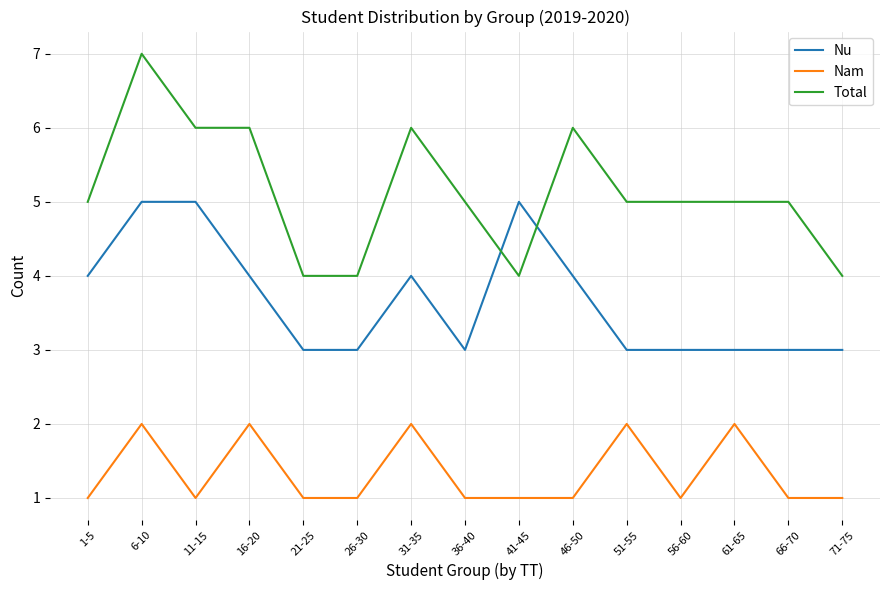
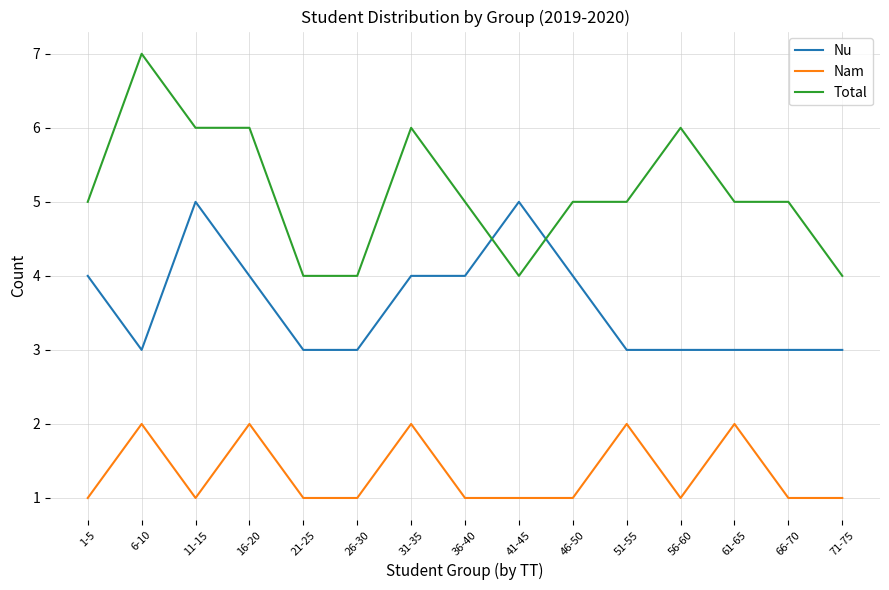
  {
    "Nu": {
      "1-5": 4,
-     "6-10": 5,
+     "6-10": 3,
      "11-15": 5,
      "16-20": 4,
      "21-25": 3,
      "26-30": 3,
      "31-35": 4,
-     "36-40": 3,
+     "36-40": 4,
      "41-45": 5,
      "46-50": 4,
      "51-55": 3,
      "56-60": 3,
      "61-65": 3,
      "66-70": 3,
      "71-75": 3
    },
    "Nam": {
      "1-5": 1,
      "6-10": 2,
      "11-15": 1,
      "16-20": 2,
      "21-25": 1,
      "26-30": 1,
      "31-35": 2,
      "36-40": 1,
      "41-45": 1,
      "46-50": 1,
      "51-55": 2,
      "56-60": 1,
      "61-65": 2,
      "66-70": 1,
      "71-75": 1
    },
    "Total": {
      "1-5": 5,
      "6-10": 7,
      "11-15": 6,
      "16-20": 6,
      "21-25": 4,
      "26-30": 4,
      "31-35": 6,
      "36-40": 5,
      "41-45": 4,
-     "46-50": 6,
+     "46-50": 5,
      "51-55": 5,
-     "56-60": 5,
+     "56-60": 6,
      "61-65": 5,
      "66-70": 5,
      "71-75": 4
    }
  }
